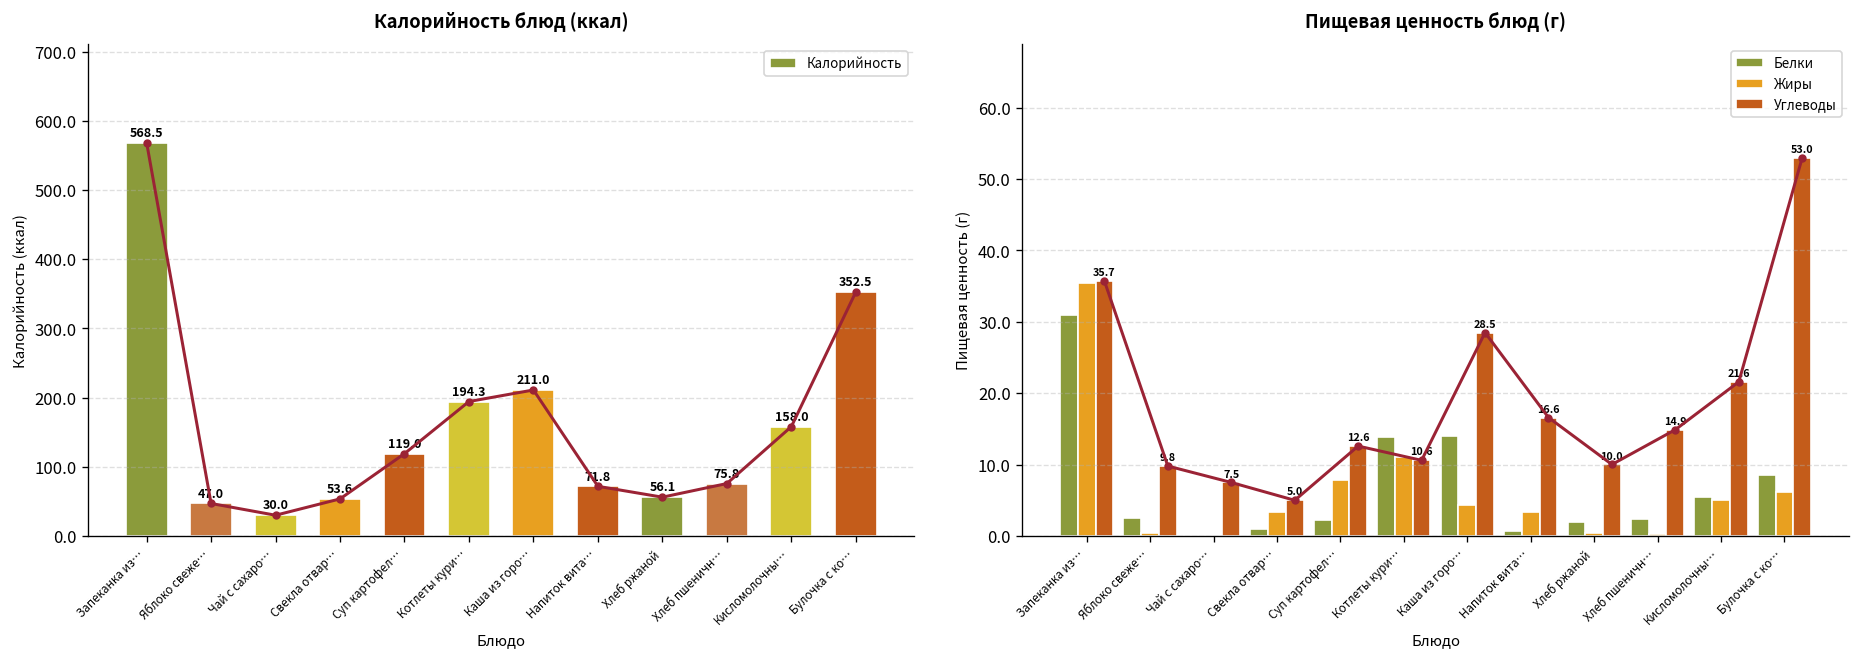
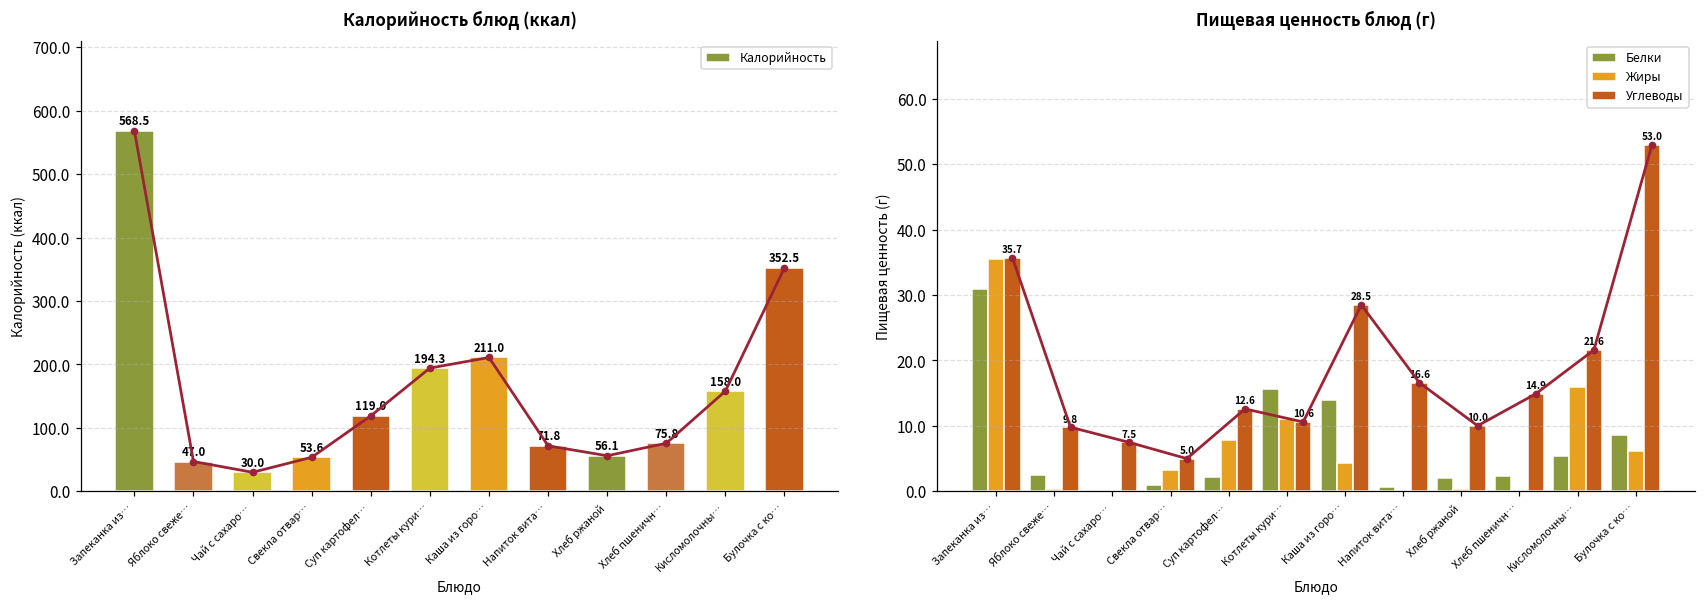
  {
    "Калорийность блюд (ккал)": {
      "Калорийность": {
        "Запеканка из…": 568.5,
        "Яблоко свеже…": 47.0,
        "Чай с сахаро…": 30.0,
        "Свекла отвар…": 53.6,
        "Суп картофел…": 119.0,
        "Котлеты кури…": 194.3,
        "Каша из горо…": 211.0,
        "Напиток вита…": 71.8,
        "Хлеб ржаной": 56.1,
        "Хлеб пшеничн…": 75.8,
        "Кисломолочны…": 158.0,
        "Булочка с ко…": 352.5
      }
    },
    "Пищевая ценность блюд (г)": {
      "Белки": {
        "Запеканка из…": 31,
        "Яблоко свеже…": 3,
        "Свекла отвар…": 1,
        "Суп картофел…": 2,
-       "Котлеты кури…": 14,
+       "Котлеты кури…": 16,
        "Каша из горо…": 14,
        "Напиток вита…": 1,
        "Хлеб ржаной": 2,
        "Хлеб пшеничн…": 2,
        "Кисломолочны…": 5,
        "Булочка с ко…": 9
      },
      "Жиры": {
        "Запеканка из…": 36,
        "Чай с сахаро…": 0,
        "Свекла отвар…": 3,
        "Суп картофел…": 8,
        "Котлеты кури…": 11,
        "Каша из горо…": 4,
-       "Напиток вита…": 3,
-       "Кисломолочны…": 5,
+       "Напиток вита…": 0,
+       "Кисломолочны…": 16,
        "Булочка с ко…": 6
      },
      "Углеводы": {
        "Запеканка из…": 35.7,
        "Яблоко свеже…": 9.8,
        "Чай с сахаро…": 7.5,
        "Свекла отвар…": 5.0,
        "Суп картофел…": 12.6,
        "Котлеты кури…": 10.6,
        "Каша из горо…": 28.5,
        "Напиток вита…": 16.6,
        "Хлеб ржаной": 10.0,
        "Хлеб пшеничн…": 14.9,
        "Кисломолочны…": 21.6,
        "Булочка с ко…": 53.0
      }
    }
  }
